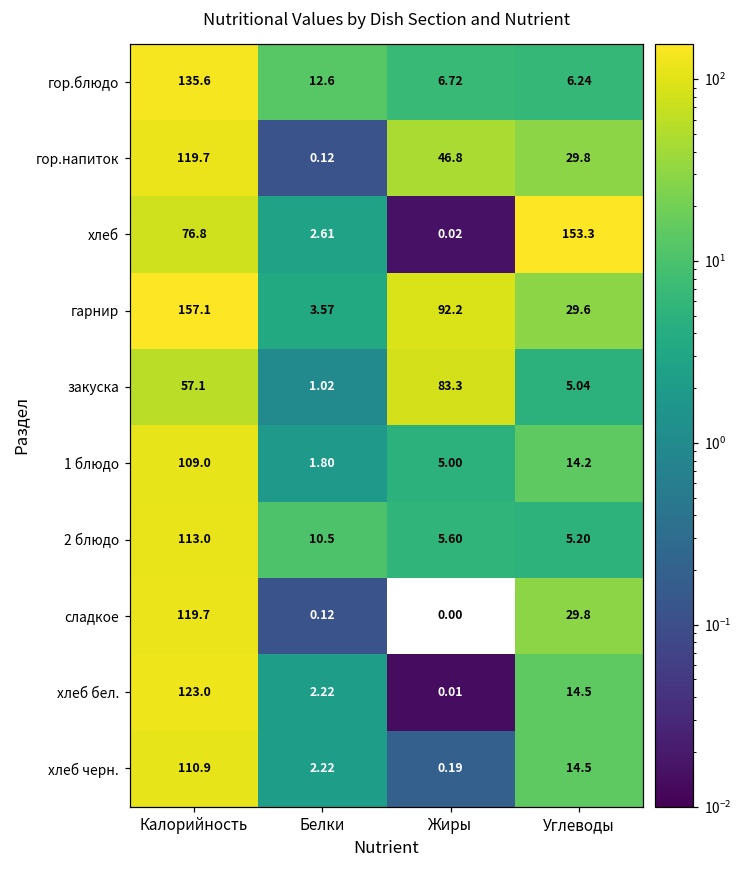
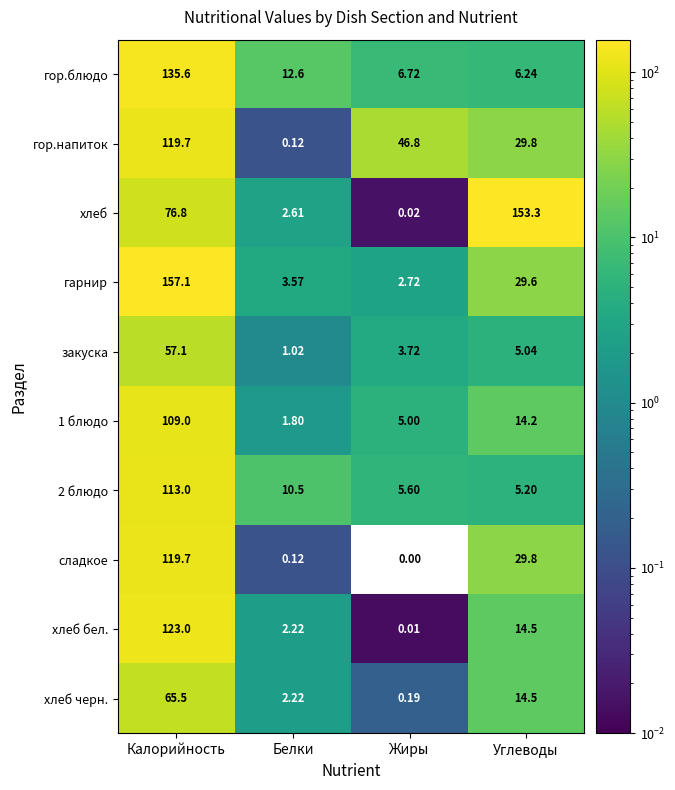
  {
    "гор.блюдо": {
      "Калорийность": 135.6,
      "Белки": 12.6,
      "Жиры": 6.72,
      "Углеводы": 6.24
    },
    "гор.напиток": {
      "Калорийность": 119.7,
      "Белки": 0.12,
      "Жиры": 46.8,
      "Углеводы": 29.8
    },
    "хлеб": {
      "Калорийность": 76.8,
      "Белки": 2.61,
      "Жиры": 0.02,
      "Углеводы": 153.3
    },
    "гарнир": {
      "Калорийность": 157.1,
      "Белки": 3.57,
-     "Жиры": 92.2,
+     "Жиры": 2.72,
      "Углеводы": 29.6
    },
    "закуска": {
      "Калорийность": 57.1,
      "Белки": 1.02,
-     "Жиры": 83.3,
+     "Жиры": 3.72,
      "Углеводы": 5.04
    },
    "1 блюдо": {
      "Калорийность": 109.0,
      "Белки": 1.80,
      "Жиры": 5.00,
      "Углеводы": 14.2
    },
    "2 блюдо": {
      "Калорийность": 113.0,
      "Белки": 10.5,
      "Жиры": 5.60,
      "Углеводы": 5.20
    },
    "сладкое": {
      "Калорийность": 119.7,
      "Белки": 0.12,
      "Жиры": 0.00,
      "Углеводы": 29.8
    },
    "хлеб бел.": {
      "Калорийность": 123.0,
      "Белки": 2.22,
      "Жиры": 0.01,
      "Углеводы": 14.5
    },
    "хлеб черн.": {
-     "Калорийность": 110.9,
+     "Калорийность": 65.5,
      "Белки": 2.22,
      "Жиры": 0.19,
      "Углеводы": 14.5
    }
  }
